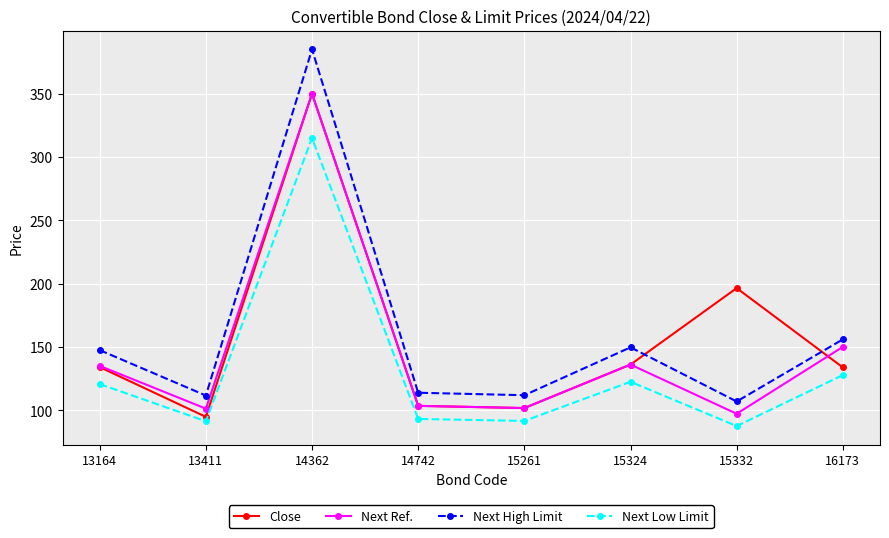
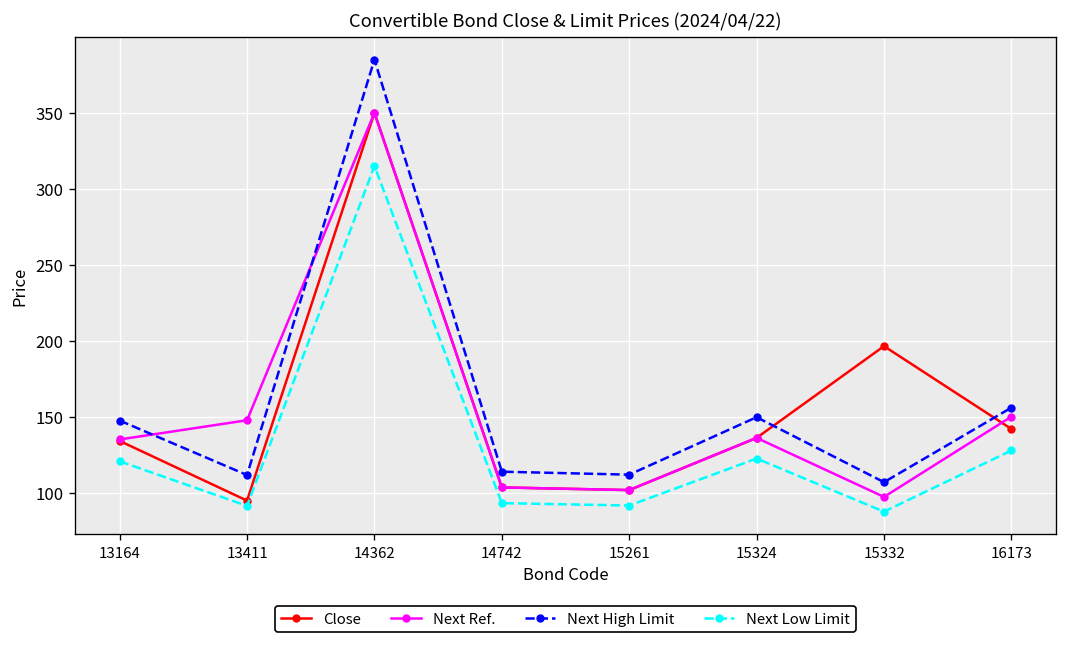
  {
    "Close": {
      "13411": 95,
      "15332": 196,
-     "16173": 134
+     "16173": 142
    },
    "Next Ref.": {
-     "13411": 101,
+     "13411": 148,
      "15332": 97,
      "16173": 150
    },
    "Next High Limit": {
      "13164": 148,
      "13411": 112,
      "14362": 385,
      "14742": 114,
      "15261": 112,
      "15324": 150,
      "15332": 107,
      "16173": 156
    },
    "Next Low Limit": {
      "13164": 121,
      "13411": 91,
      "14362": 315,
      "14742": 93,
      "15261": 92,
      "15324": 123,
      "15332": 88,
      "16173": 128
    }
  }
